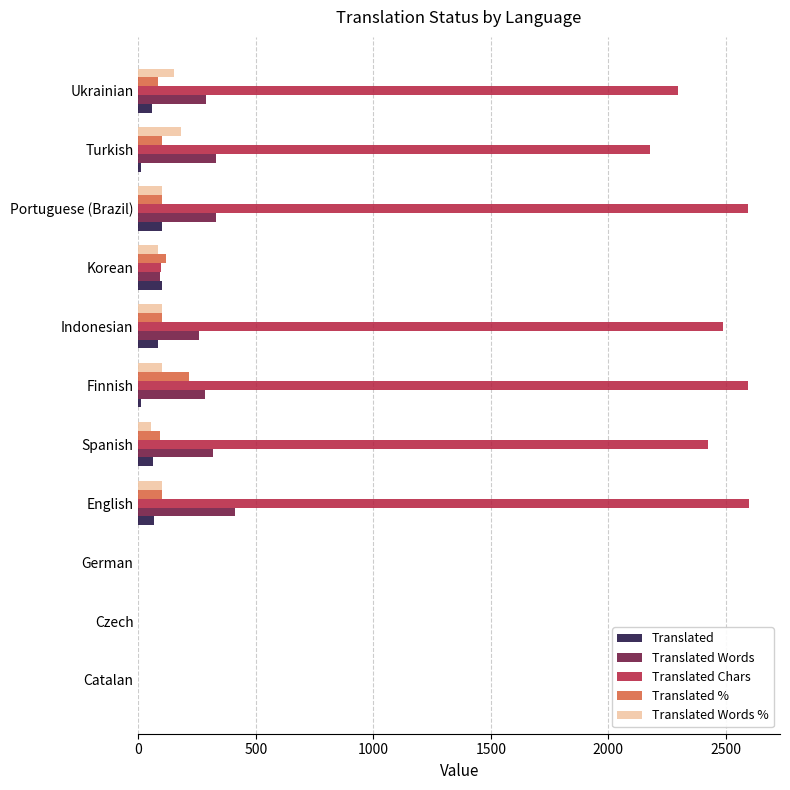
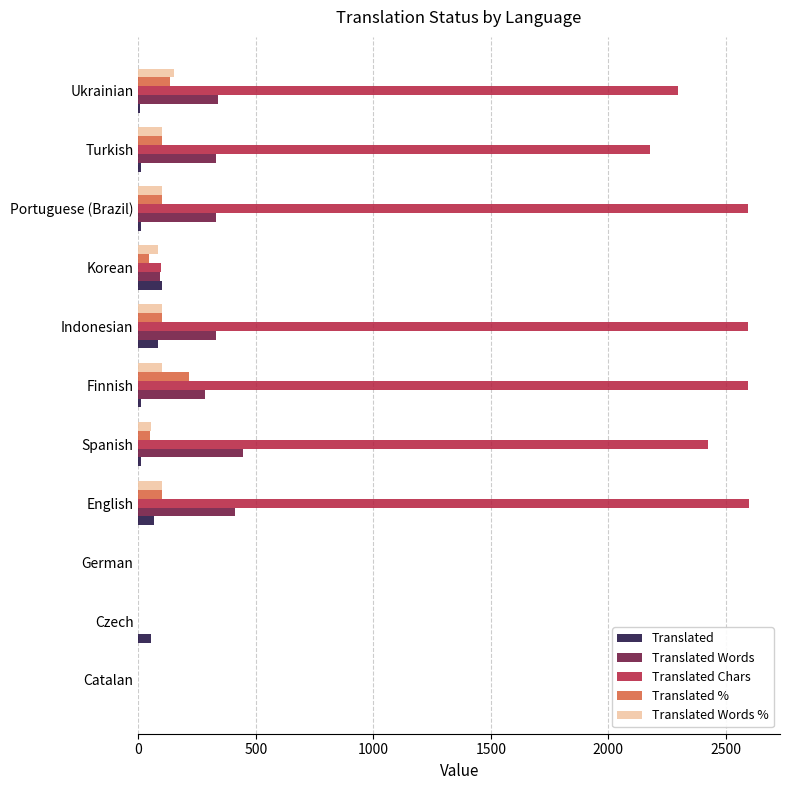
  {
    "Translated": {
-     "Ukrainian": 60,
+     "Ukrainian": 10,
      "Turkish": 10,
-     "Portuguese (Brazil)": 100,
+     "Portuguese (Brazil)": 10,
      "Korean": 100,
      "Indonesian": 80,
      "Finnish": 10,
-     "Spanish": 60,
+     "Spanish": 10,
      "English": 70,
      "German": 0,
-     "Czech": 0,
+     "Czech": 50,
      "Catalan": 0
    },
    "Translated Words": {
-     "Ukrainian": 290,
+     "Ukrainian": 340,
      "Turkish": 330,
      "Portuguese (Brazil)": 330,
      "Korean": 90,
-     "Indonesian": 260,
+     "Indonesian": 330,
      "Finnish": 280,
-     "Spanish": 320,
+     "Spanish": 450,
      "English": 410,
      "German": 0,
      "Czech": 0,
      "Catalan": 0
    },
    "Translated Chars": {
      "Ukrainian": 2290,
      "Turkish": 2180,
      "Portuguese (Brazil)": 2590,
      "Korean": 100,
-     "Indonesian": 2490,
+     "Indonesian": 2590,
      "Finnish": 2590,
      "Spanish": 2420,
      "English": 2600,
      "German": 0,
      "Czech": 0,
      "Catalan": 0
    },
    "Translated %": {
-     "Ukrainian": 80,
+     "Ukrainian": 130,
      "Turkish": 100,
      "Portuguese (Brazil)": 100,
-     "Korean": 120,
+     "Korean": 50,
      "Indonesian": 100,
      "Finnish": 220,
-     "Spanish": 90,
+     "Spanish": 50,
      "English": 100,
      "German": 0,
      "Czech": 0,
      "Catalan": 0
    },
    "Translated Words %": {
      "Ukrainian": 150,
-     "Turkish": 180,
+     "Turkish": 100,
      "Portuguese (Brazil)": 100,
      "Korean": 80,
      "Indonesian": 100,
      "Finnish": 100,
      "Spanish": 50,
      "English": 100,
      "German": 0,
      "Czech": 0,
      "Catalan": 0
    }
  }
